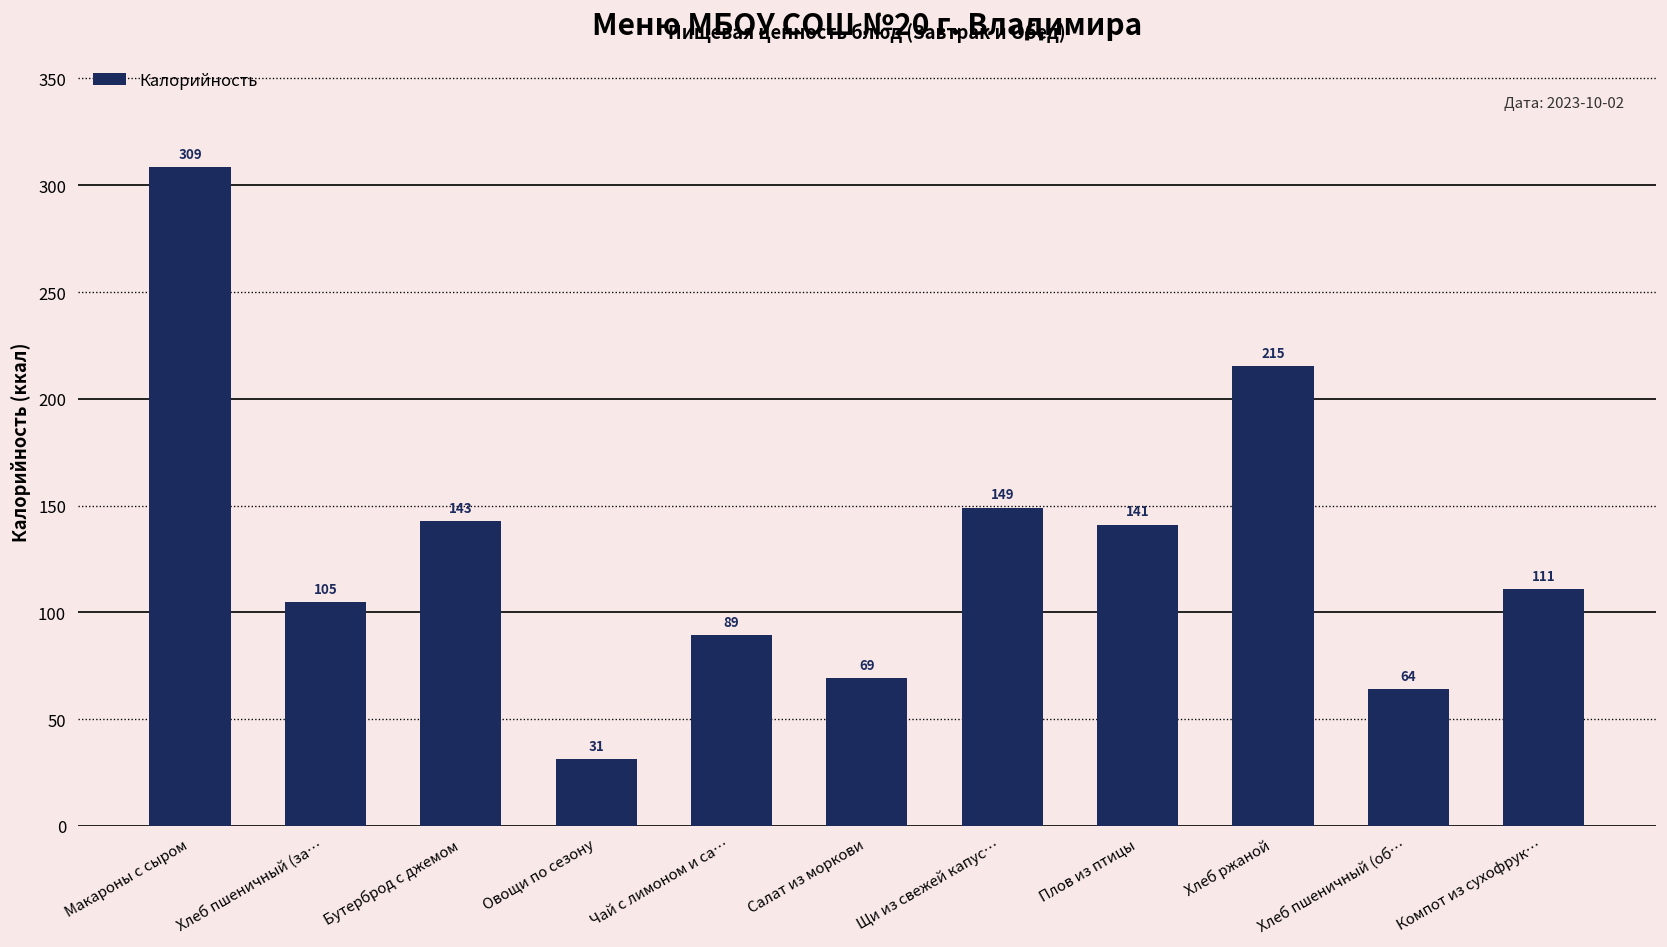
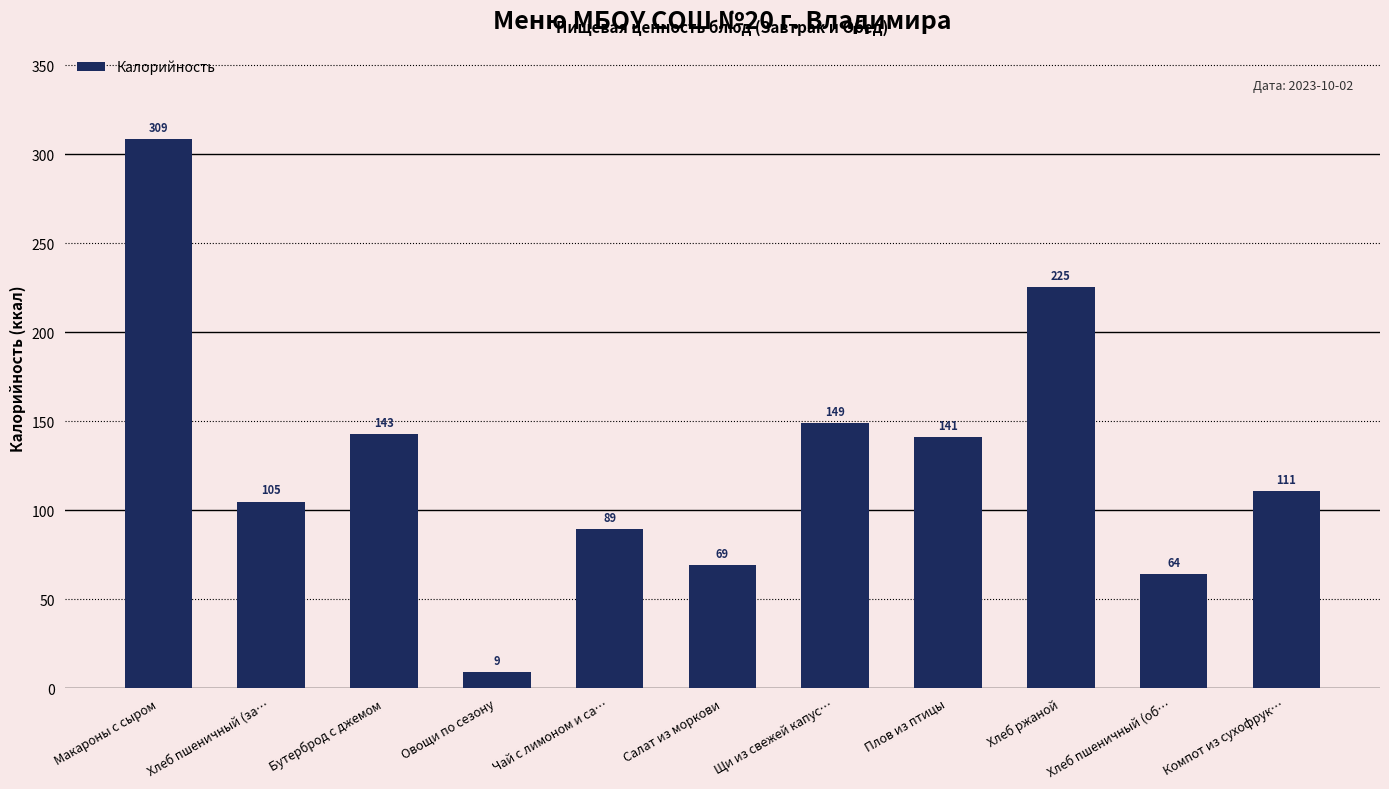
  {
    "Макароны с сыром": 309,
    "Хлеб пшеничный (за…": 105,
    "Бутерброд с джемом": 143,
-   "Овощи по сезону": 31,
+   "Овощи по сезону": 9,
    "Чай с лимоном и са…": 89,
    "Салат из моркови": 69,
    "Щи из свежей капус…": 149,
    "Плов из птицы": 141,
-   "Хлеб ржаной": 215,
+   "Хлеб ржаной": 225,
    "Хлеб пшеничный (об…": 64,
    "Компот из сухофрук…": 111
  }
